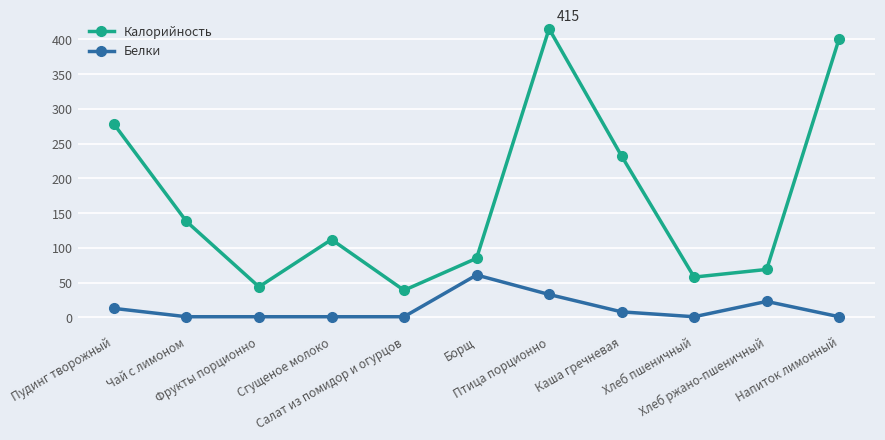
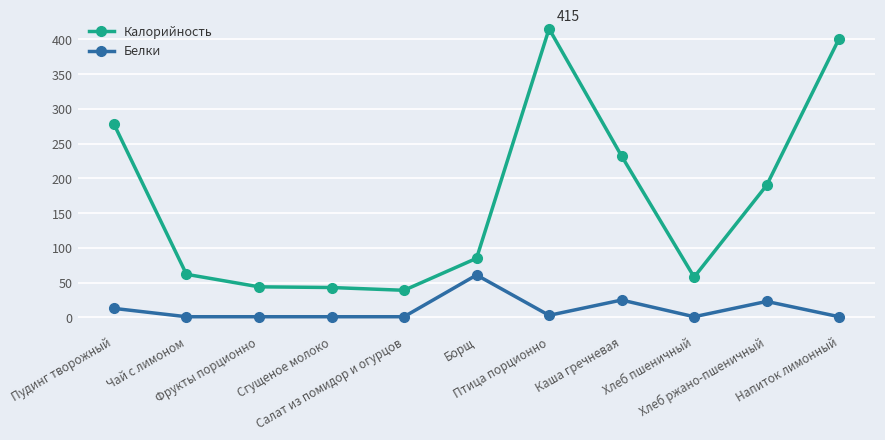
  {
    "Калорийность": {
      "Пудинг творожный": 280,
-     "Чай с лимоном": 140,
+     "Чай с лимоном": 60,
      "Фрукты порционно": 40,
-     "Сгущеное молоко": 110,
+     "Сгущеное молоко": 40,
      "Салат из помидор и огурцов": 40,
      "Борщ": 90,
      "Каша гречневая": 230,
      "Хлеб пшеничный": 60,
-     "Хлеб ржано-пшеничный": 70,
+     "Хлеб ржано-пшеничный": 190,
      "Напиток лимонный": 400
    },
    "Белки": {
      "Пудинг творожный": 10,
      "Чай с лимоном": 0,
      "Фрукты порционно": 0,
      "Сгущеное молоко": 0,
      "Салат из помидор и огурцов": 0,
      "Борщ": 60,
-     "Птица порционно": 30,
-     "Каша гречневая": 10,
+     "Птица порционно": 0,
+     "Каша гречневая": 30,
      "Хлеб пшеничный": 0,
      "Хлеб ржано-пшеничный": 20,
      "Напиток лимонный": 0
    }
  }
